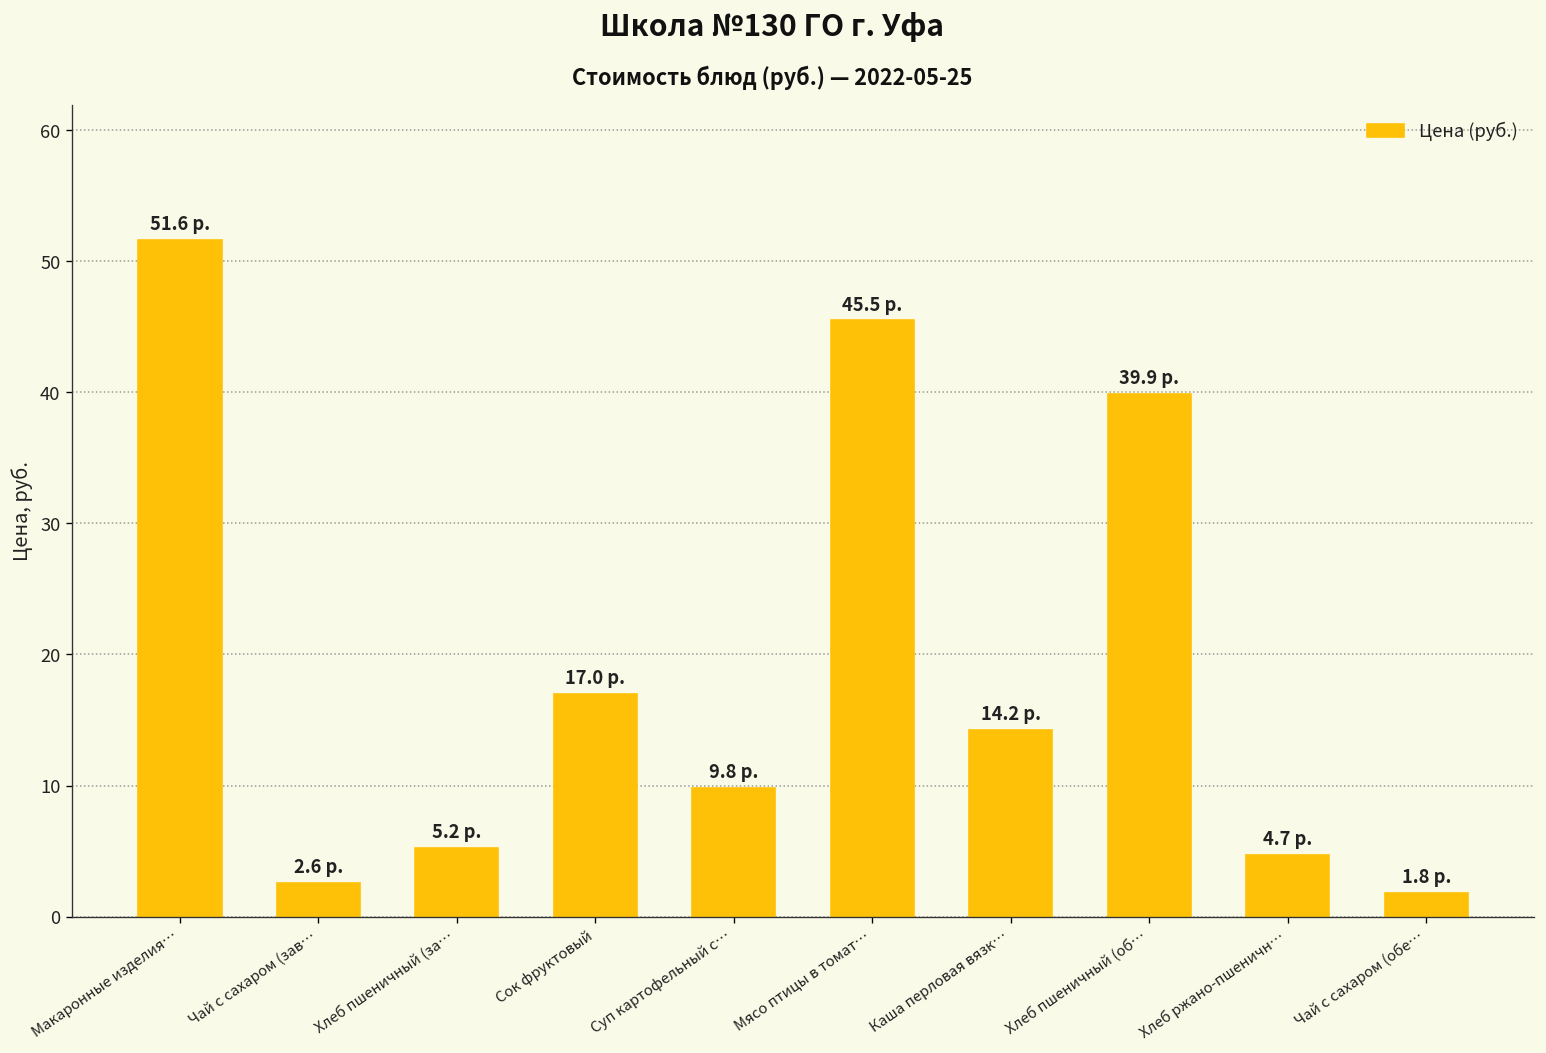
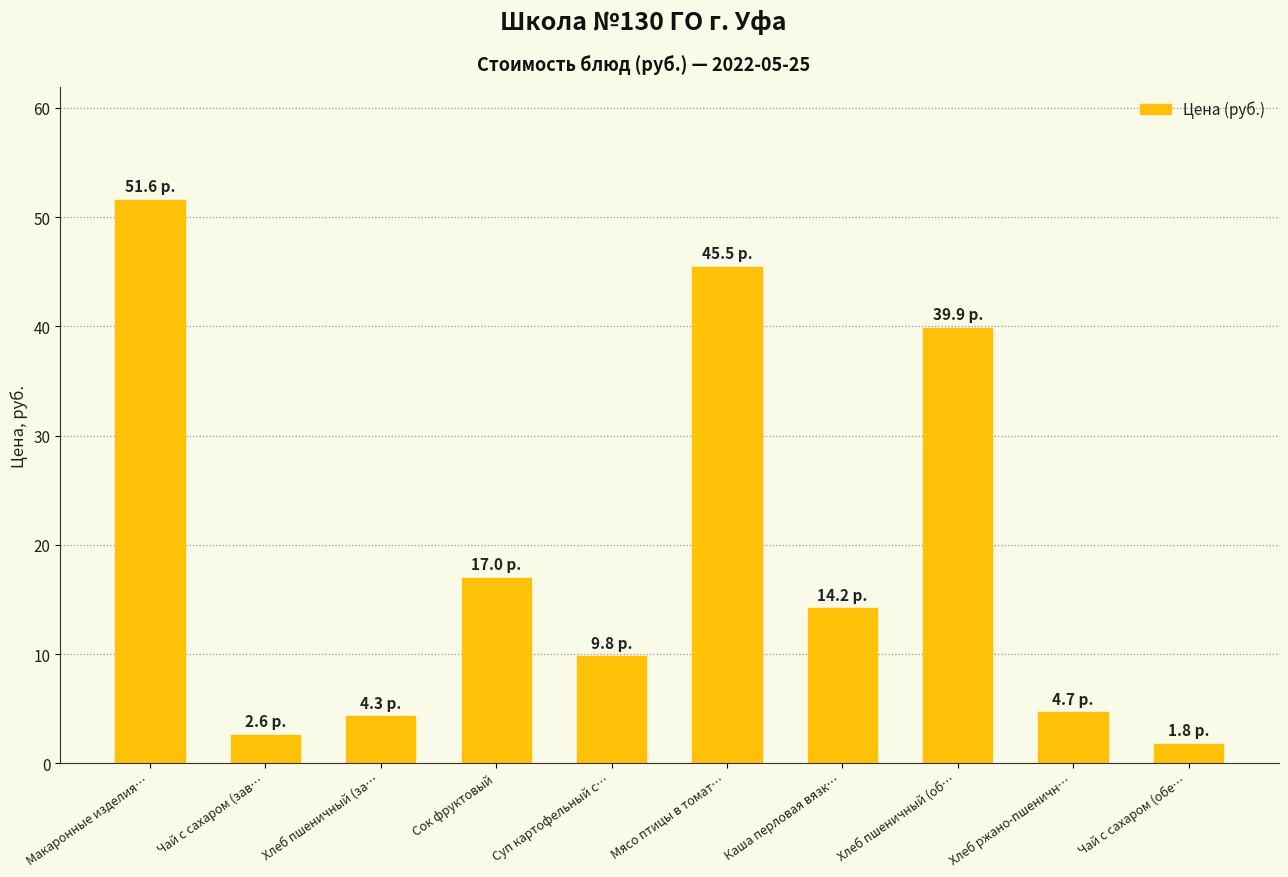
  {
    "Макаронные изделия…": 51.6,
    "Чай с сахаром (зав…": 2.6,
-   "Хлеб пшеничный (за…": 5.2,
+   "Хлеб пшеничный (за…": 4.3,
    "Сок фруктовый": 17.0,
    "Суп картофельный с…": 9.8,
    "Мясо птицы в томат…": 45.5,
    "Каша перловая вязк…": 14.2,
    "Хлеб пшеничный (об…": 39.9,
    "Хлеб ржано-пшеничн…": 4.7,
    "Чай с сахаром (обе…": 1.8
  }
